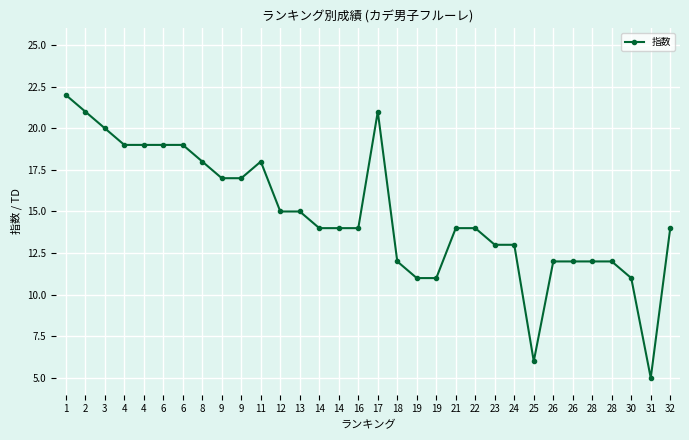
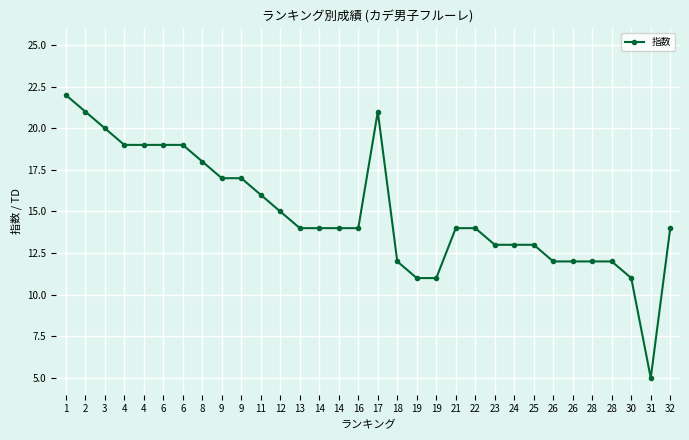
  {
    "1": 22,
    "2": 21,
    "3": 20,
    "8": 18,
-   "11": 18,
+   "11": 16,
    "12": 15,
-   "13": 15,
+   "13": 14,
    "16": 14,
    "17": 21,
    "18": 12,
    "21": 14,
    "22": 14,
    "23": 13,
    "24": 13,
-   "25": 6,
+   "25": 13,
    "30": 11,
    "31": 5,
    "32": 14
  }
